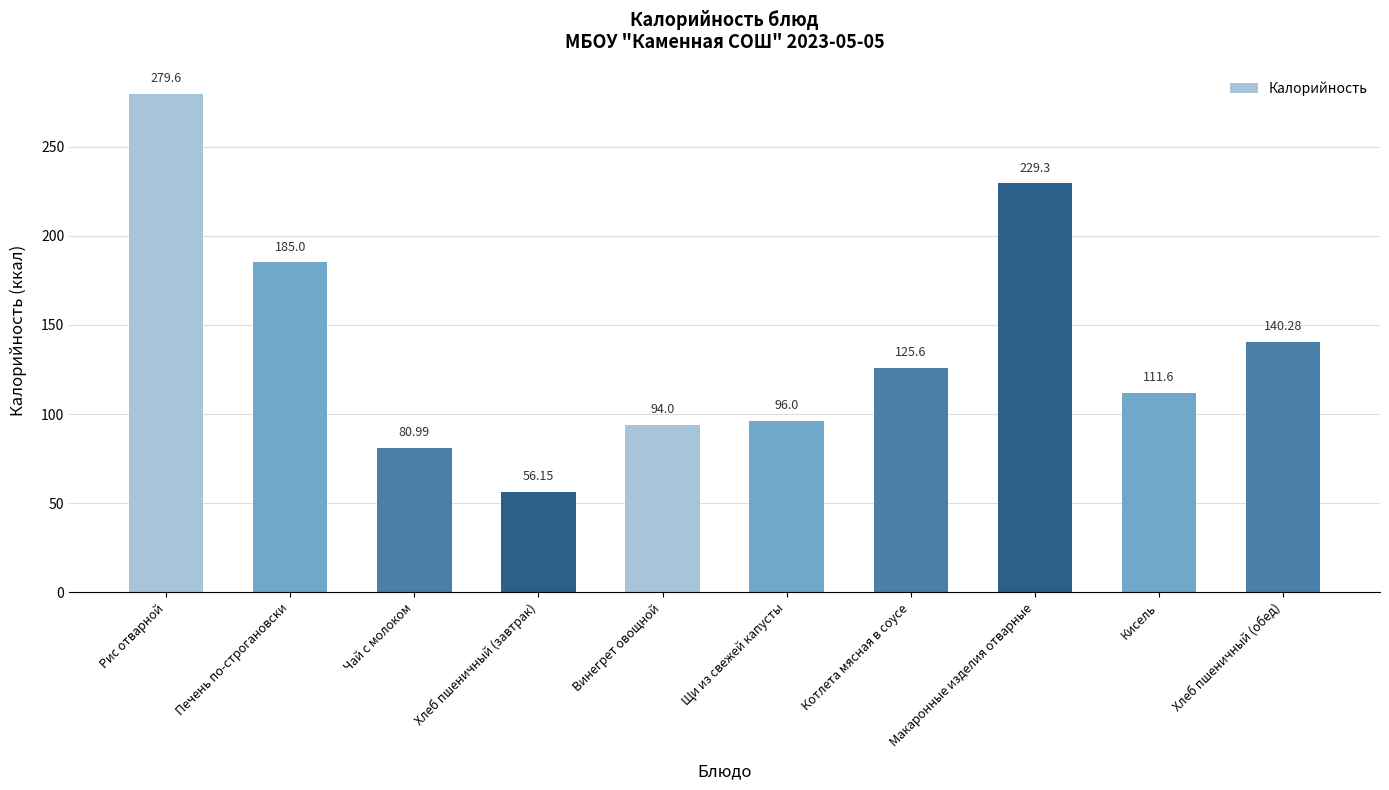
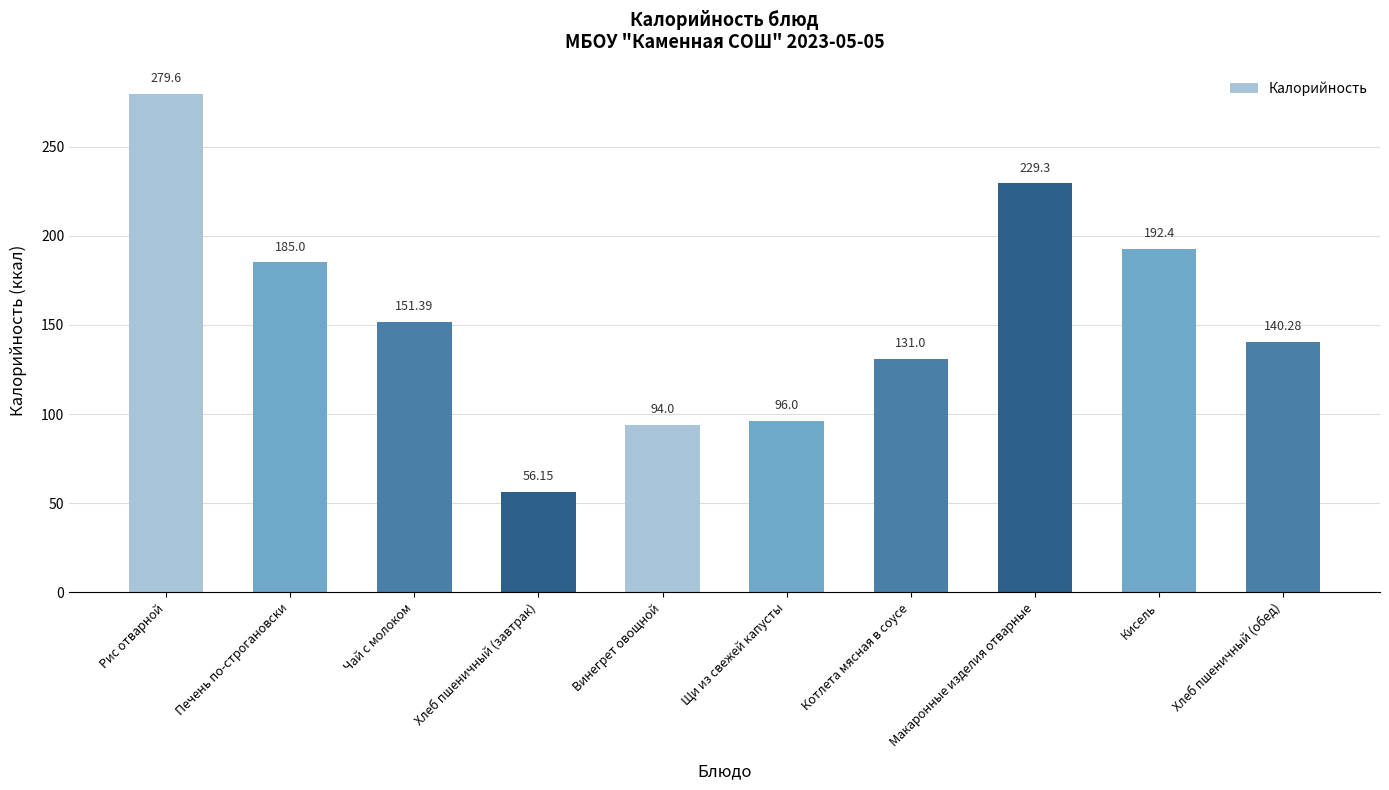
  {
    "Рис отварной": 279.6,
    "Печень по-строгановски": 185.0,
-   "Чай с молоком": 80.99,
+   "Чай с молоком": 151.39,
    "Хлеб пшеничный (завтрак)": 56.15,
    "Винегрет овощной": 94.0,
    "Щи из свежей капусты": 96.0,
-   "Котлета мясная в соусе": 125.6,
+   "Котлета мясная в соусе": 131.0,
    "Макаронные изделия отварные": 229.3,
-   "Кисель": 111.6,
+   "Кисель": 192.4,
    "Хлеб пшеничный (обед)": 140.28
  }
